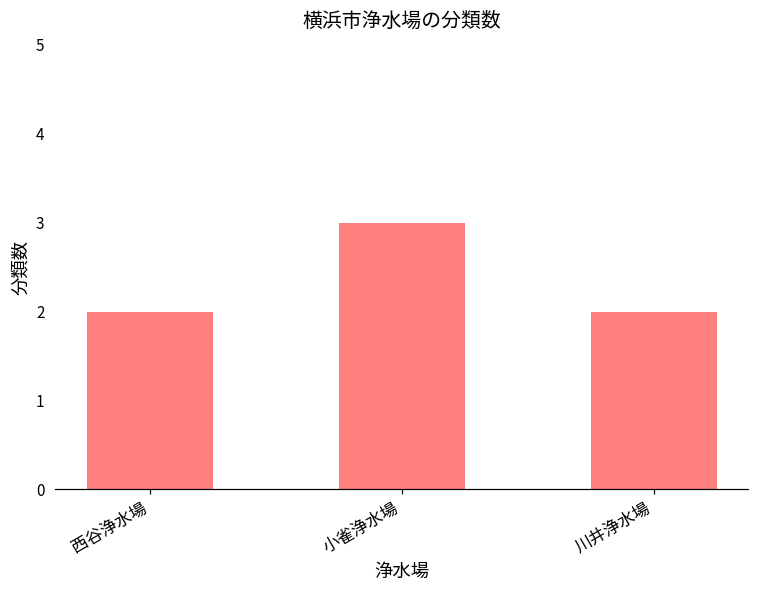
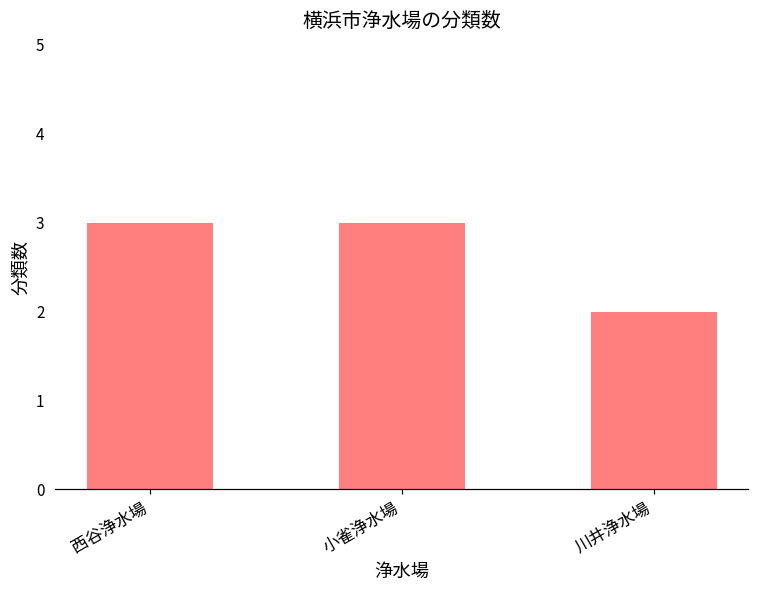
  {
-   "西谷浄水場": 2,
+   "西谷浄水場": 3,
    "小雀浄水場": 3,
    "川井浄水場": 2
  }
